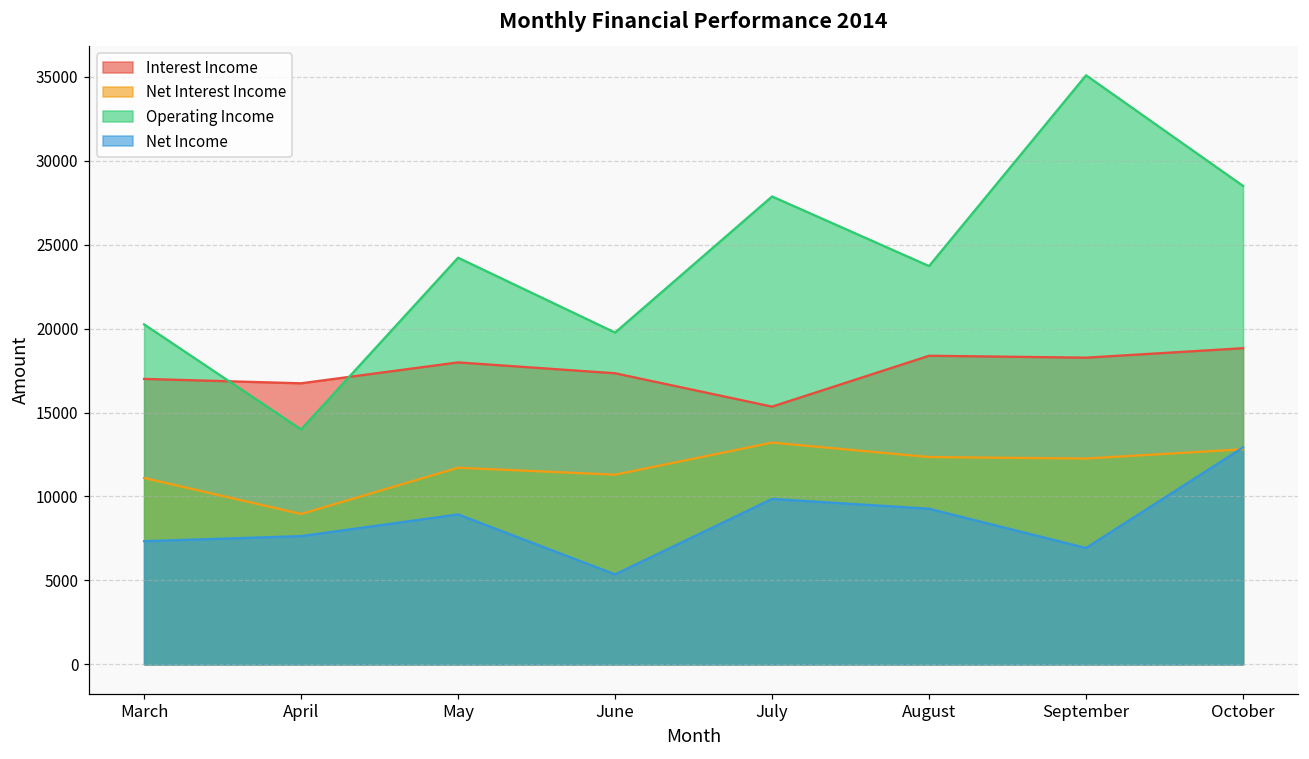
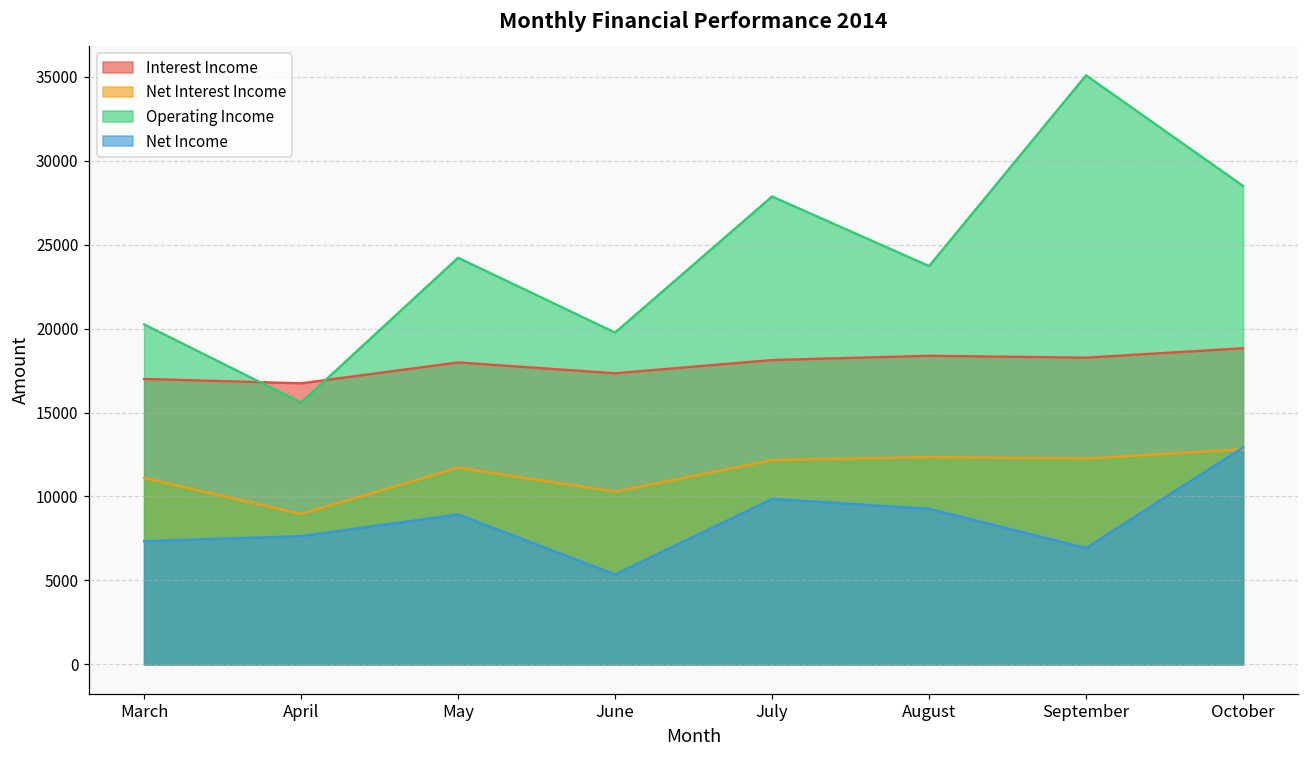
  {
    "Interest Income": {
      "March": 17000,
      "April": 16700,
      "May": 18000,
      "June": 17300,
-     "July": 15400,
+     "July": 18100,
      "August": 18400,
      "September": 18300,
      "October": 18800
    },
    "Net Interest Income": {
      "March": 11100,
      "April": 9000,
      "May": 11700,
-     "June": 11300,
-     "July": 13200,
+     "June": 10300,
+     "July": 12200,
      "August": 12400,
      "September": 12300
    },
    "Operating Income": {
      "March": 20300,
-     "April": 14000,
+     "April": 15600,
      "May": 24200,
      "June": 19800,
      "July": 27900,
      "August": 23700,
      "September": 35100,
      "October": 28500
    },
    "Net Income": {
      "March": 7300,
      "April": 7600,
      "May": 8900,
      "June": 5400,
      "July": 9900,
      "August": 9300,
      "September": 6900
    }
  }
